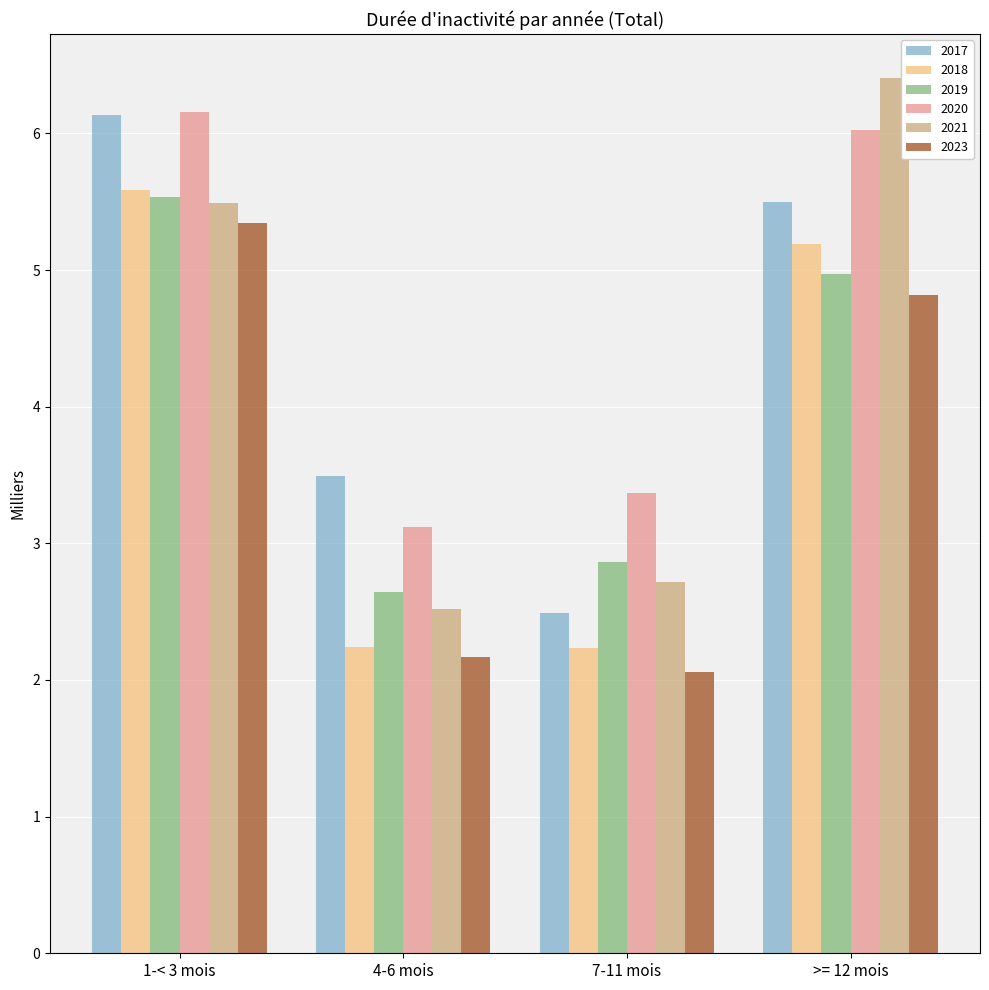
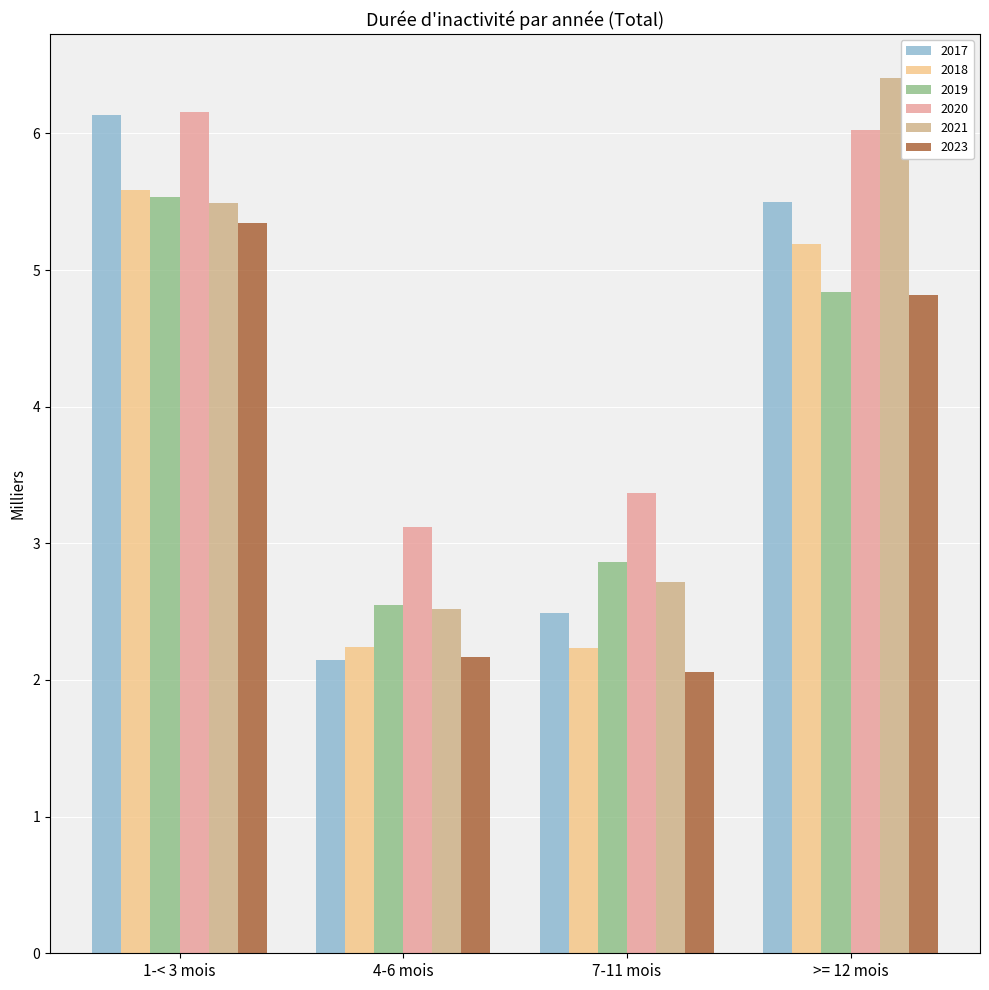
  {
    "2017": {
      "1-< 3 mois": 6.13,
-     "4-6 mois": 3.49,
+     "4-6 mois": 2.15,
      "7-11 mois": 2.49,
      ">= 12 mois": 5.50
    },
    "2019": {
      "1-< 3 mois": 5.54,
-     "4-6 mois": 2.65,
+     "4-6 mois": 2.55,
      "7-11 mois": 2.86,
-     ">= 12 mois": 4.97
+     ">= 12 mois": 4.84
    },
    "2023": {
      "1-< 3 mois": 5.34,
      "4-6 mois": 2.17,
      "7-11 mois": 2.06,
      ">= 12 mois": 4.82
    }
  }
